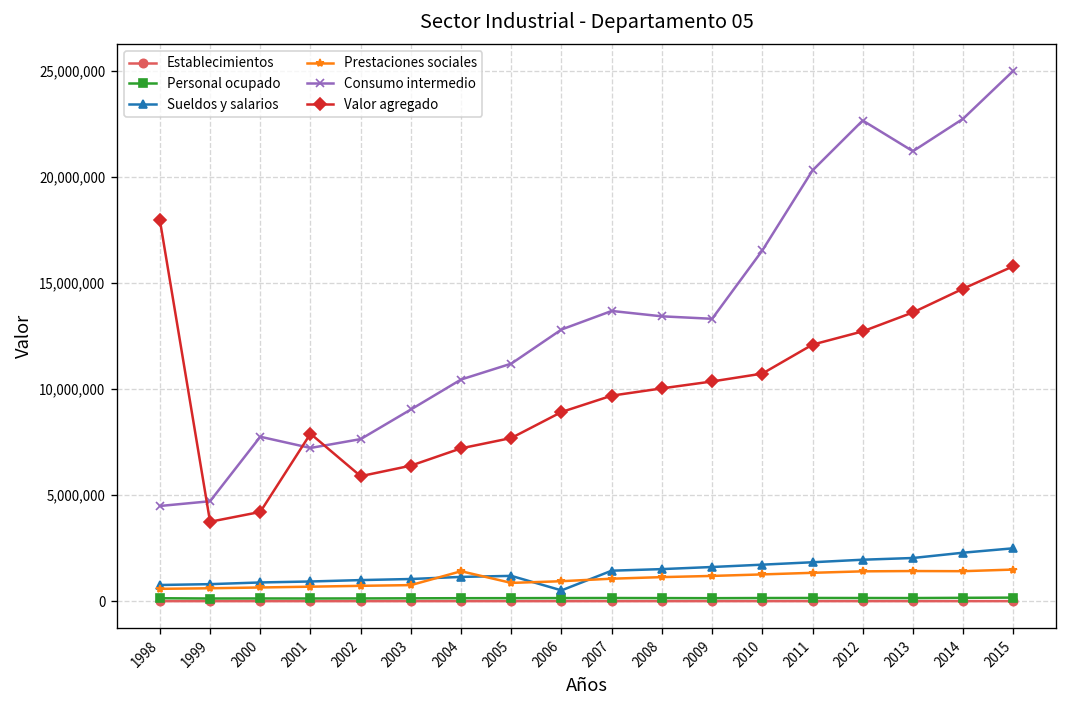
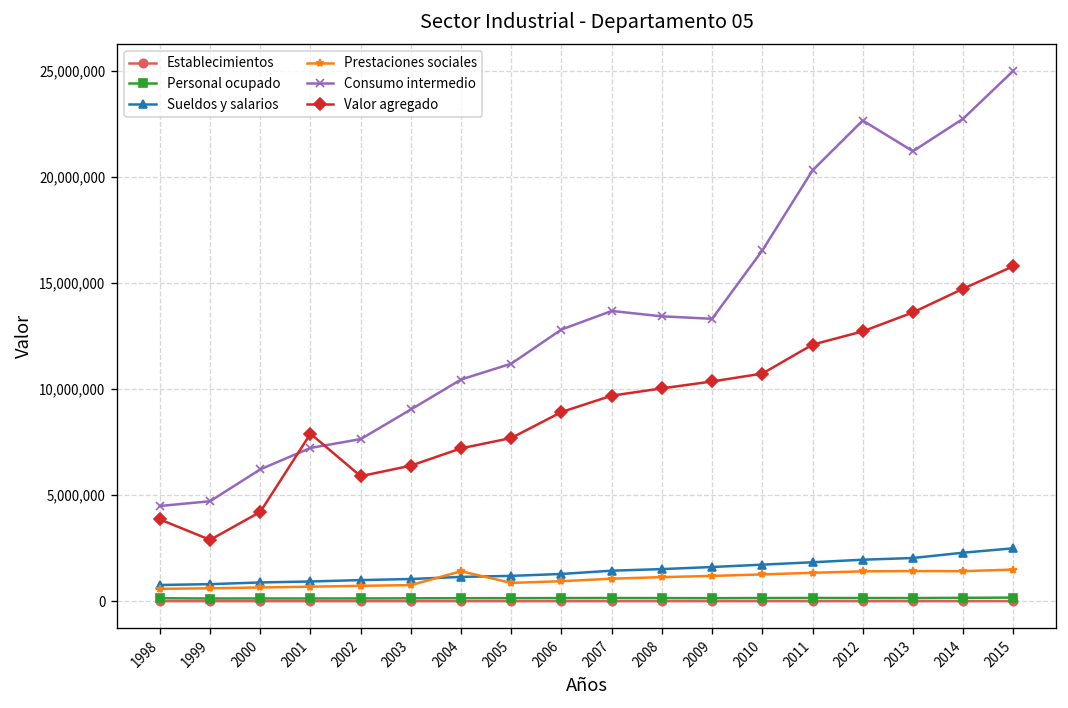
  {
    "Establecimientos": {
      "2006": "0",
      "2007": "0",
      "2008": "0",
      "2010": "0",
      "2011": "0",
      "2012": "0",
      "2013": "0",
      "2014": "0",
      "2015": "0"
    },
    "Personal ocupado": {
      "2006": "100,000",
      "2007": "100,000",
      "2008": "100,000",
      "2010": "100,000",
      "2011": "200,000",
      "2012": "100,000",
      "2013": "100,000",
      "2014": "200,000",
      "2015": "200,000"
    },
    "Sueldos y salarios": {
      "1998": "800,000",
      "1999": "800,000",
      "2000": "900,000",
      "2001": "900,000",
      "2002": "1,000,000",
      "2003": "1,000,000",
      "2004": "1,100,000",
      "2005": "1,200,000",
-     "2006": "500,000",
+     "2006": "1,300,000",
      "2007": "1,400,000",
      "2008": "1,500,000",
      "2009": "1,600,000",
      "2010": "1,700,000",
      "2011": "1,800,000",
      "2012": "2,000,000",
      "2013": "2,000,000",
      "2014": "2,300,000",
      "2015": "2,500,000"
    },
    "Prestaciones sociales": {
      "1998": "600,000",
      "1999": "600,000",
      "2000": "600,000",
      "2001": "700,000",
      "2002": "700,000",
      "2003": "800,000",
      "2004": "1,400,000",
      "2005": "900,000",
      "2006": "900,000",
      "2007": "1,100,000",
      "2008": "1,100,000",
      "2009": "1,200,000",
      "2010": "1,300,000",
      "2011": "1,300,000",
      "2012": "1,400,000",
      "2013": "1,400,000",
      "2014": "1,400,000",
      "2015": "1,500,000"
    },
    "Consumo intermedio": {
      "1998": "4,500,000",
      "1999": "4,700,000",
-     "2000": "7,800,000",
+     "2000": "6,200,000",
      "2001": "7,200,000",
      "2002": "7,600,000",
      "2003": "9,000,000",
      "2004": "10,500,000",
      "2005": "11,200,000",
      "2006": "12,800,000",
      "2007": "13,700,000",
      "2008": "13,400,000",
      "2009": "13,300,000",
      "2010": "16,500,000",
      "2011": "20,300,000",
      "2012": "22,700,000",
      "2013": "21,200,000",
      "2014": "22,700,000",
      "2015": "25,000,000"
    },
    "Valor agregado": {
-     "1998": "18,000,000",
-     "1999": "3,700,000",
+     "1998": "3,900,000",
+     "1999": "2,900,000",
      "2000": "4,200,000",
      "2001": "7,900,000",
      "2002": "5,900,000",
      "2003": "6,400,000",
      "2004": "7,200,000",
      "2005": "7,700,000",
      "2006": "8,900,000",
      "2007": "9,700,000",
      "2008": "10,000,000",
      "2009": "10,400,000",
      "2010": "10,700,000",
      "2011": "12,100,000",
      "2012": "12,700,000",
      "2013": "13,600,000",
      "2014": "14,700,000",
      "2015": "15,800,000"
    }
  }
